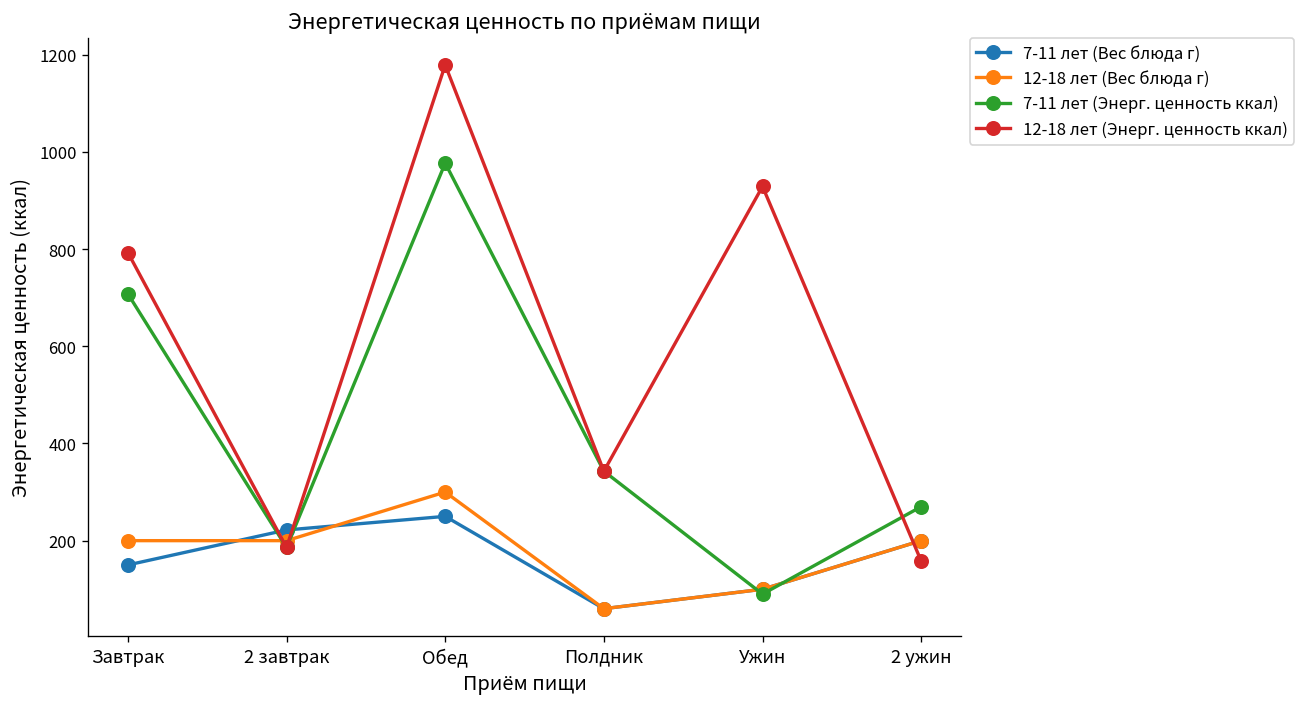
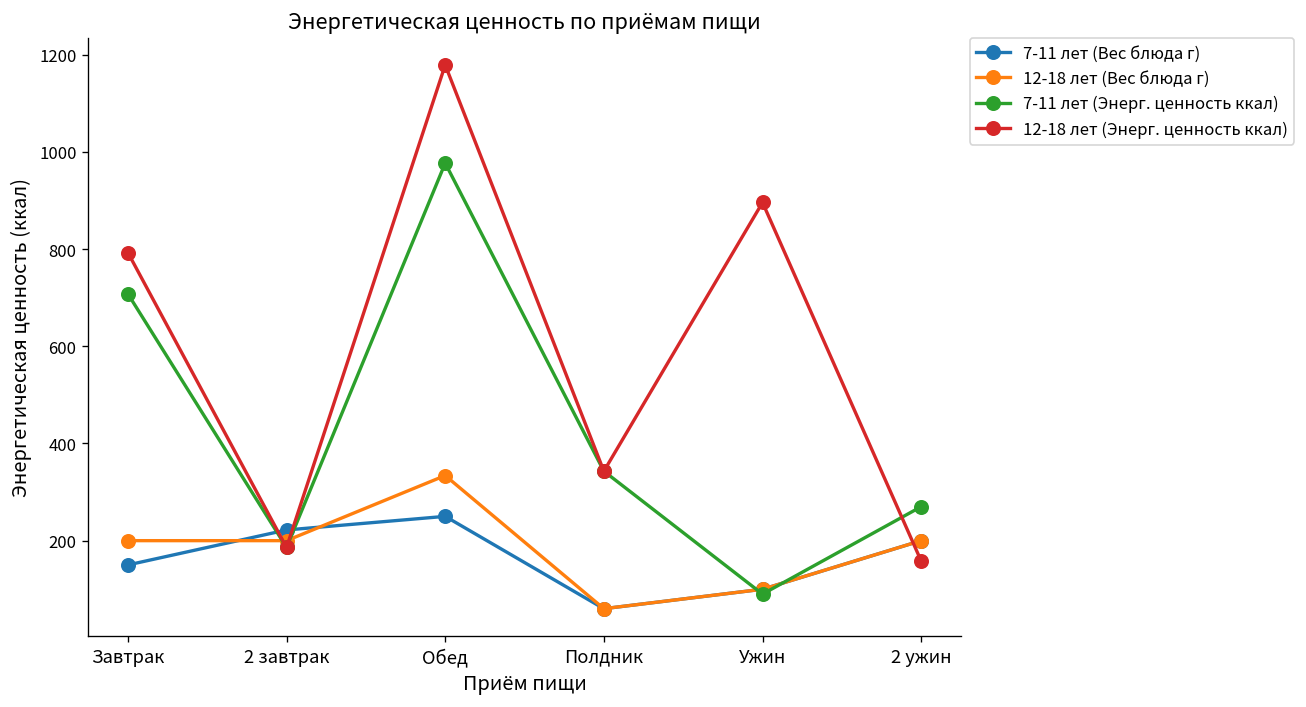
  {
    "7-11 лет (Вес блюда г)": {
      "Завтрак": 150,
      "2 завтрак": 220,
      "Обед": 250
    },
    "12-18 лет (Вес блюда г)": {
      "Завтрак": 200,
      "2 завтрак": 200,
-     "Обед": 300
+     "Обед": 330
    },
    "7-11 лет (Энерг. ценность ккал)": {
      "Завтрак": 710,
      "Обед": 980,
      "Ужин": 90,
      "2 ужин": 270
    },
    "12-18 лет (Энерг. ценность ккал)": {
      "Завтрак": 790,
      "Обед": 1180,
-     "Ужин": 930,
+     "Ужин": 900,
      "2 ужин": 160
    }
  }
